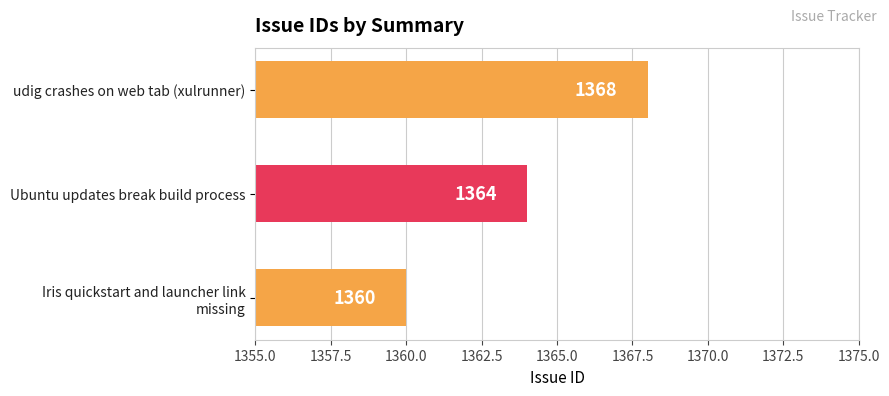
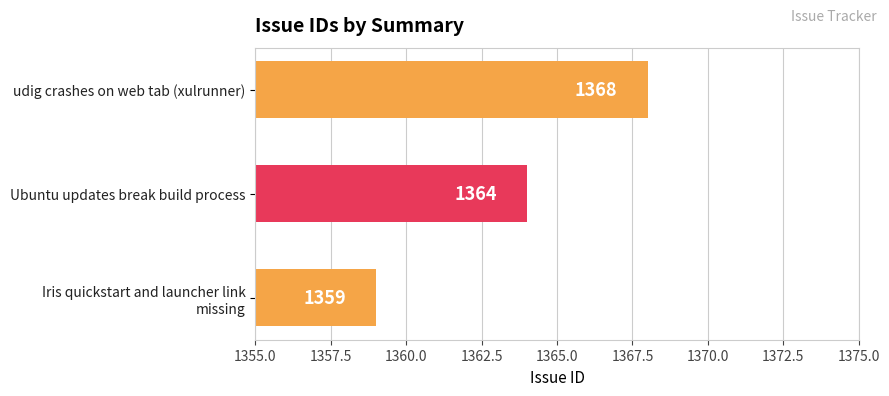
  {
    "udig crashes on web tab (xulrunner)": 1368,
    "Ubuntu updates break build process": 1364,
-   "Iris quickstart and launcher link missing": 1360
+   "Iris quickstart and launcher link missing": 1359
  }
